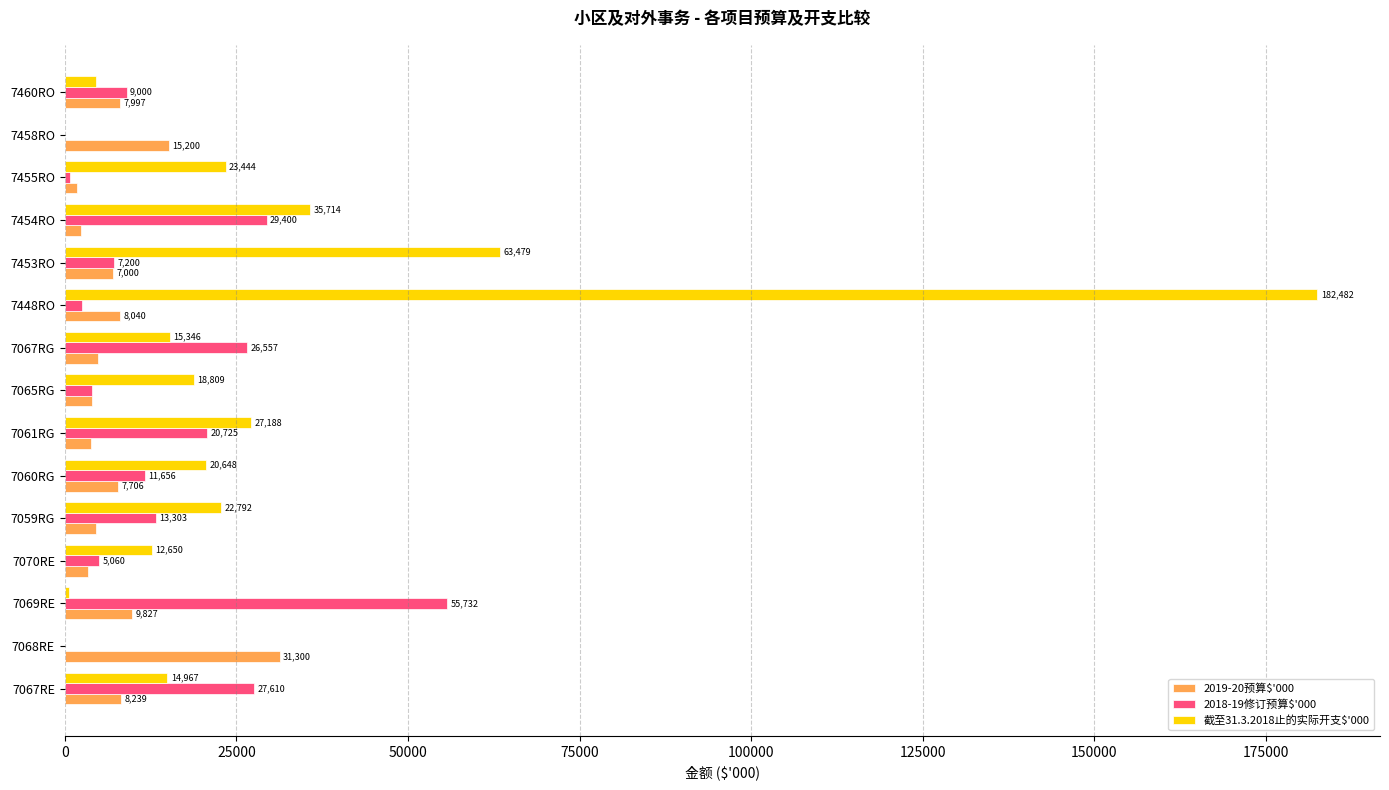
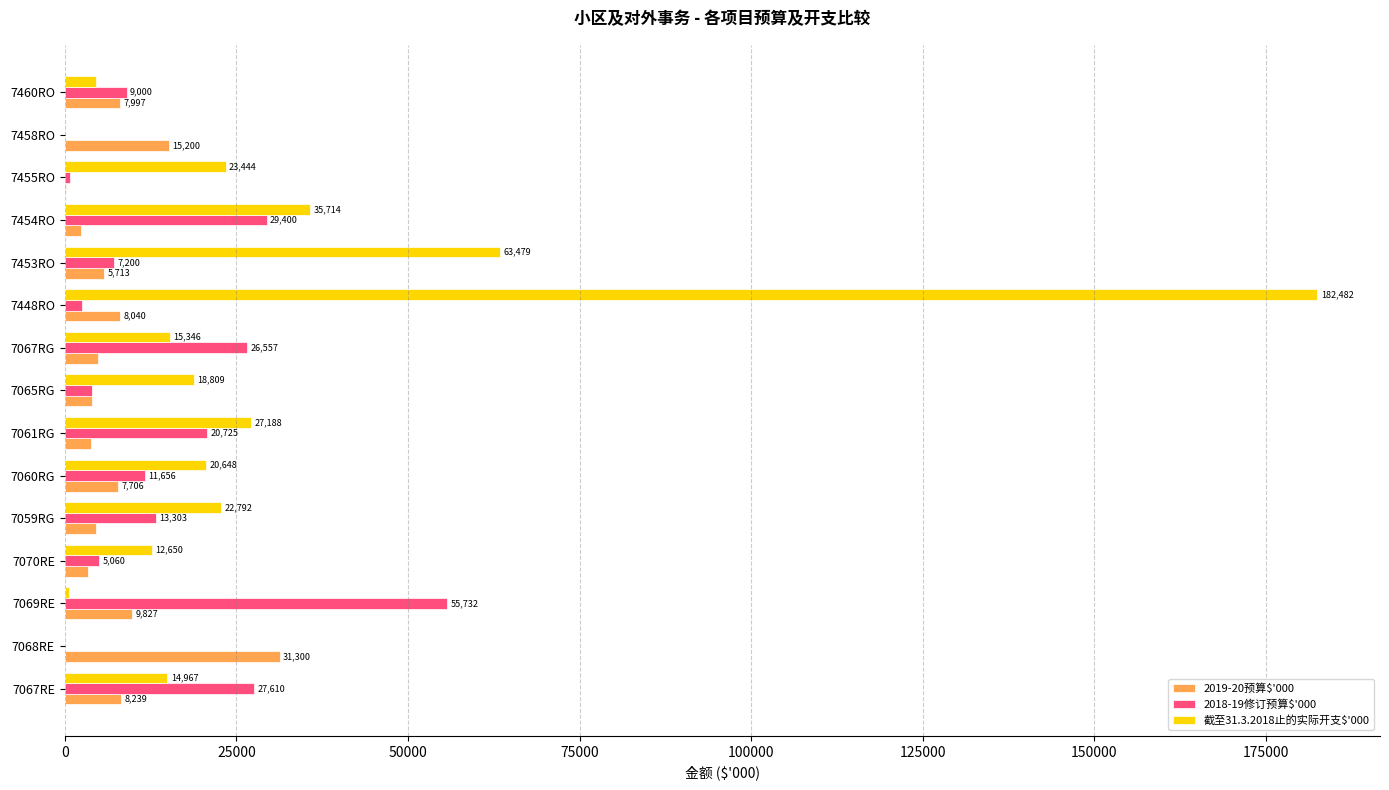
  {
    "2019-20预算$'000": {
      "7460RO": "7,997",
      "7458RO": "15,200",
-     "7455RO": "2000",
-     "7453RO": "7,000",
+     "7455RO": "0",
+     "7453RO": "5,713",
      "7448RO": "8,040",
      "7060RG": "7,706",
      "7069RE": "9,827",
      "7068RE": "31,300",
      "7067RE": "8,239"
    },
    "2018-19修订预算$'000": {
      "7460RO": "9,000",
      "7454RO": "29,400",
      "7453RO": "7,200",
      "7067RG": "26,557",
      "7061RG": "20,725",
      "7060RG": "11,656",
      "7059RG": "13,303",
      "7070RE": "5,060",
      "7069RE": "55,732",
      "7067RE": "27,610"
    },
    "截至31.3.2018止的实际开支$'000": {
      "7455RO": "23,444",
      "7454RO": "35,714",
      "7453RO": "63,479",
      "7448RO": "182,482",
      "7067RG": "15,346",
      "7065RG": "18,809",
      "7061RG": "27,188",
      "7060RG": "20,648",
      "7059RG": "22,792",
      "7070RE": "12,650",
      "7067RE": "14,967"
    }
  }
